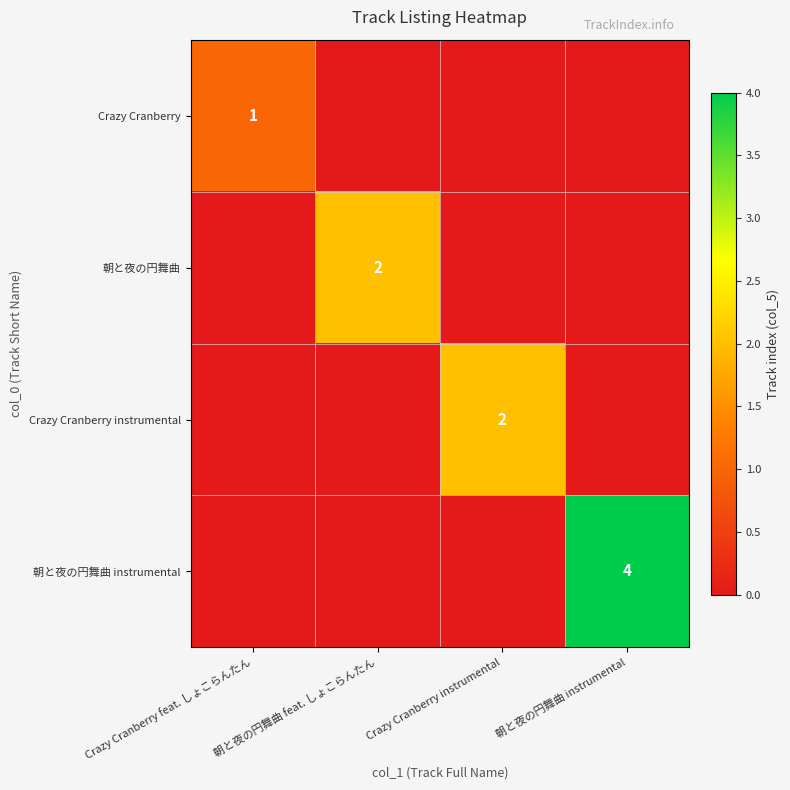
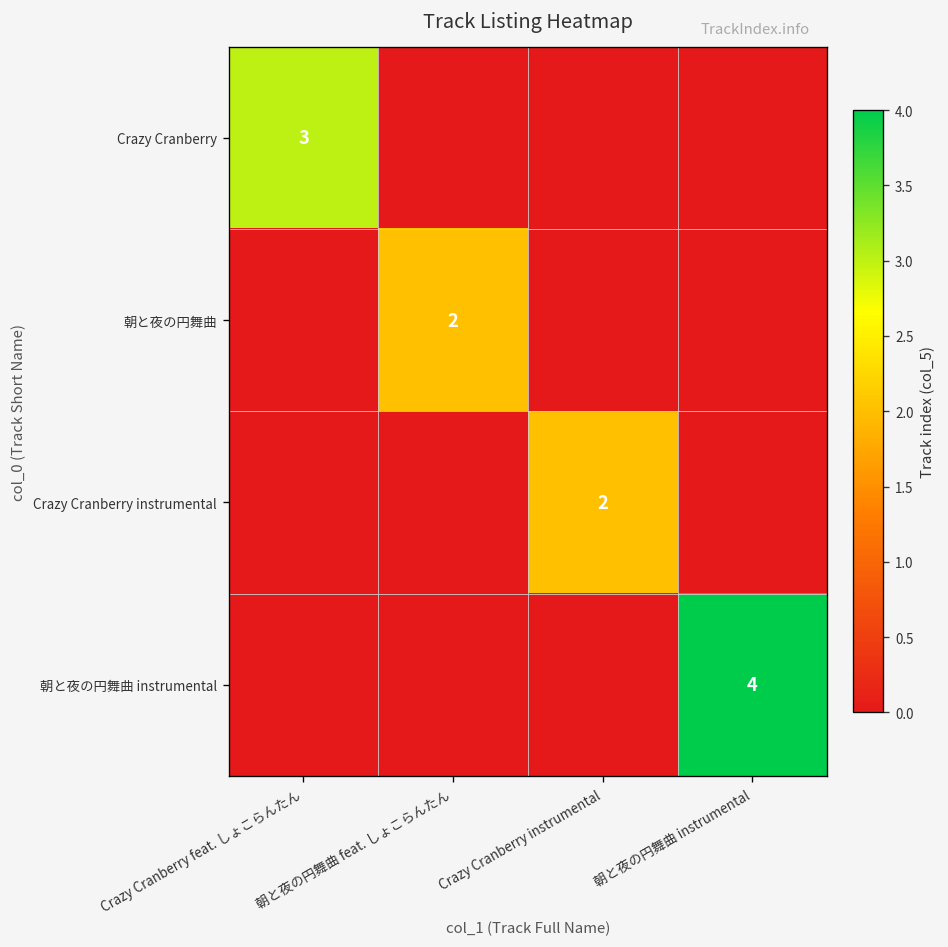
  {
    "Crazy Cranberry": {
-     "Crazy Cranberry feat. しょこらんたん": 1
+     "Crazy Cranberry feat. しょこらんたん": 3
    },
    "朝と夜の円舞曲": {
      "朝と夜の円舞曲 feat. しょこらんたん": 2
    },
    "Crazy Cranberry instrumental": {
      "Crazy Cranberry instrumental": 2
    },
    "朝と夜の円舞曲 instrumental": {
      "朝と夜の円舞曲 instrumental": 4
    }
  }
